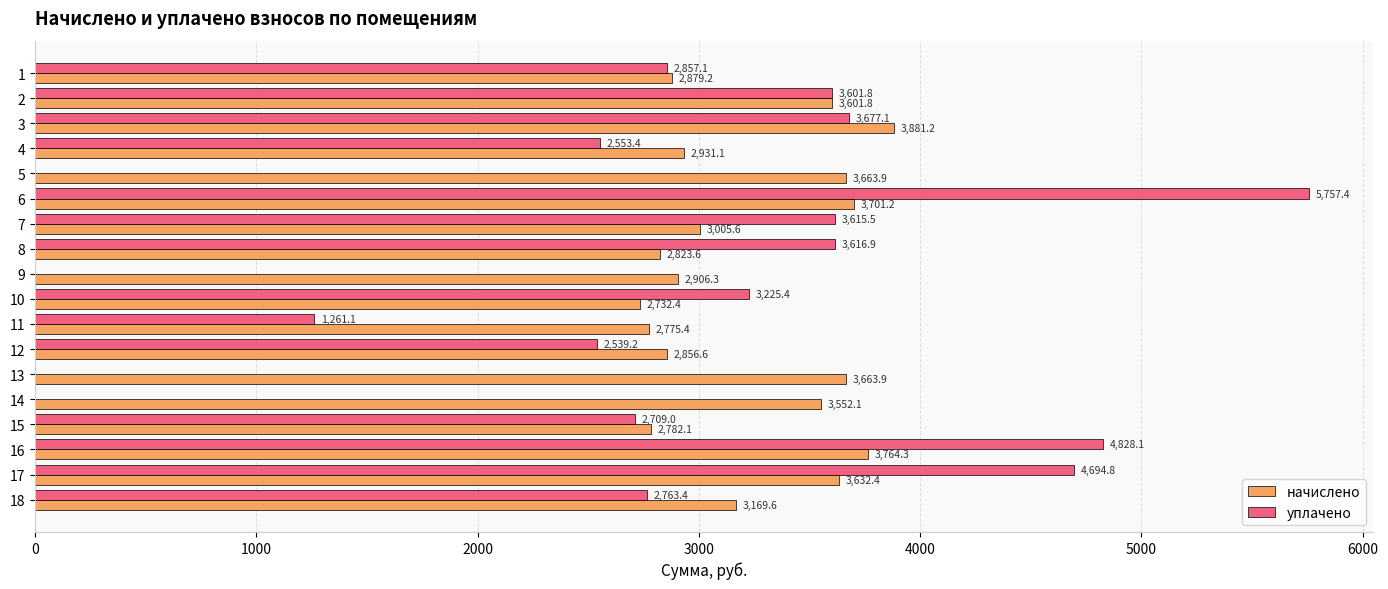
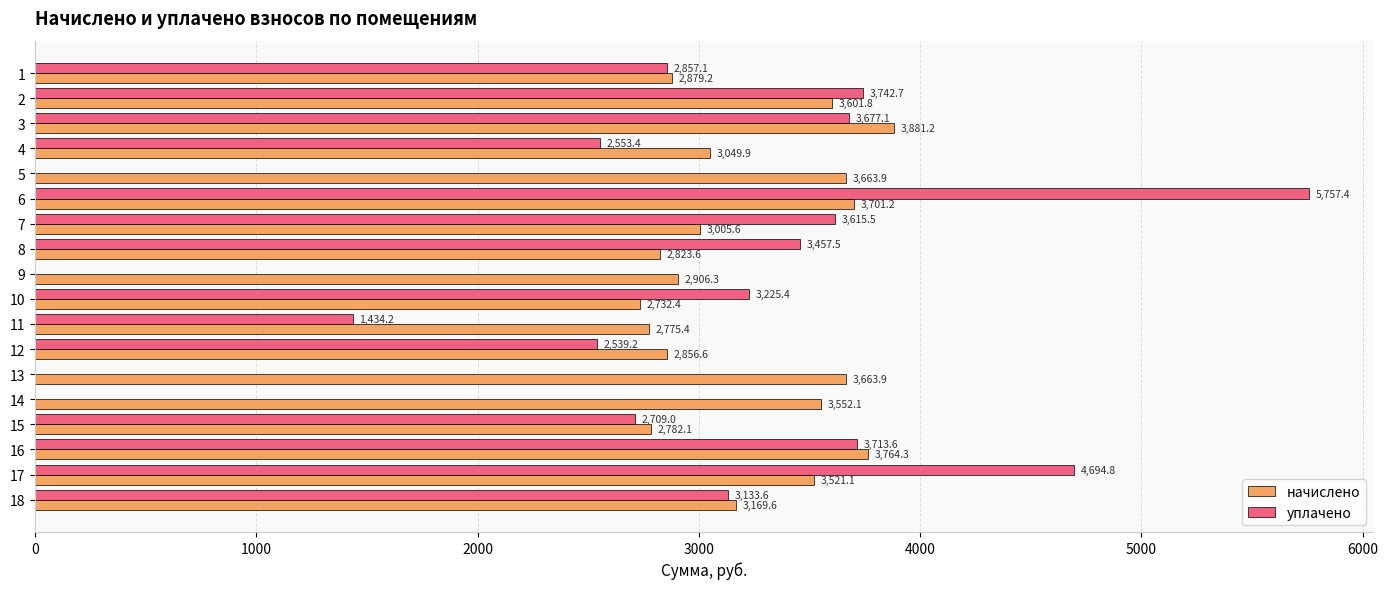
  {
    "начислено": {
      "1": "2,879.2",
      "2": "3,601.8",
      "3": "3,881.2",
-     "4": "2,931.1",
+     "4": "3,049.9",
      "5": "3,663.9",
      "6": "3,701.2",
      "7": "3,005.6",
      "8": "2,823.6",
      "9": "2,906.3",
      "10": "2,732.4",
      "11": "2,775.4",
      "12": "2,856.6",
      "13": "3,663.9",
      "14": "3,552.1",
      "15": "2,782.1",
      "16": "3,764.3",
-     "17": "3,632.4",
+     "17": "3,521.1",
      "18": "3,169.6"
    },
    "уплачено": {
      "1": "2,857.1",
-     "2": "3,601.8",
+     "2": "3,742.7",
      "3": "3,677.1",
      "4": "2,553.4",
      "6": "5,757.4",
      "7": "3,615.5",
-     "8": "3,616.9",
+     "8": "3,457.5",
      "10": "3,225.4",
-     "11": "1,261.1",
+     "11": "1,434.2",
      "12": "2,539.2",
      "15": "2,709.0",
-     "16": "4,828.1",
+     "16": "3,713.6",
      "17": "4,694.8",
-     "18": "2,763.4"
+     "18": "3,133.6"
    }
  }
